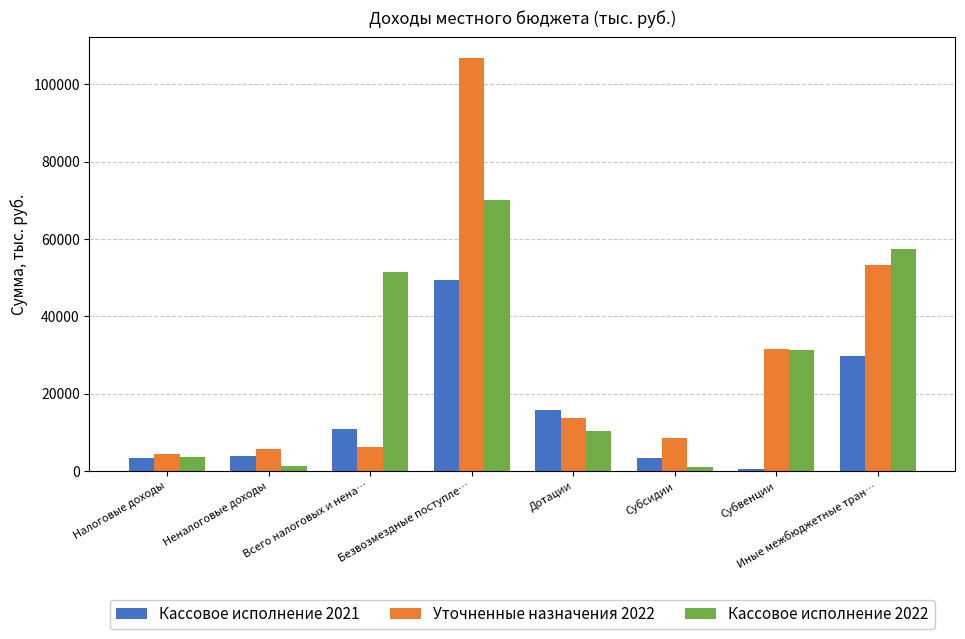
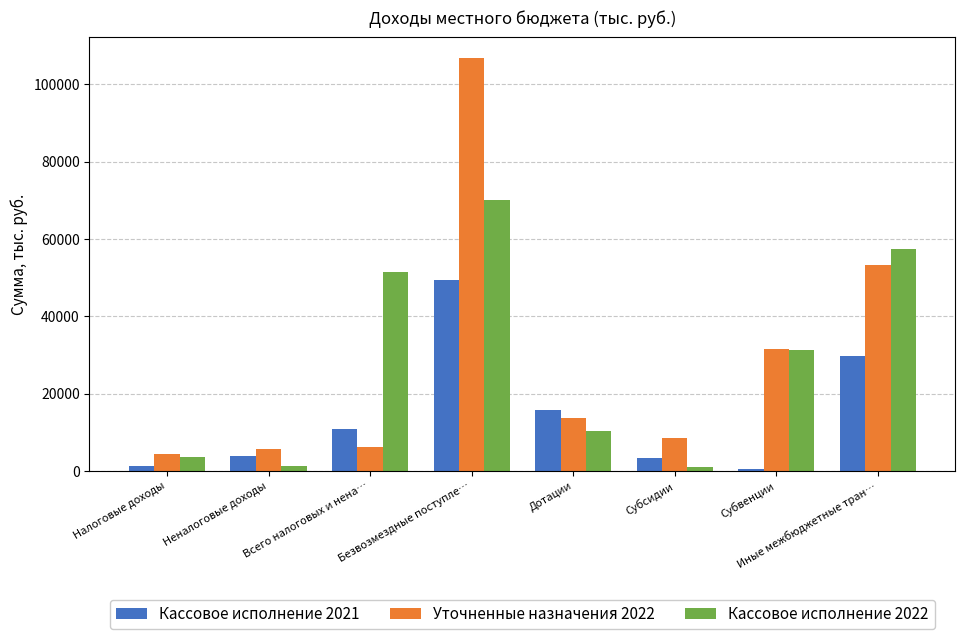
  {
    "Кассовое исполнение 2021": {
-     "Налоговые доходы": 3000,
+     "Налоговые доходы": 1000,
      "Неналоговые доходы": 4000,
      "Всего налоговых и нена…": 11000,
      "Безвозмездные поступле…": 49000,
      "Дотации": 16000,
      "Субсидии": 3000,
      "Иные межбюджетные тран…": 30000
    },
    "Уточненные назначения 2022": {
      "Налоговые доходы": 4000,
      "Неналоговые доходы": 6000,
      "Всего налоговых и нена…": 6000,
      "Безвозмездные поступле…": 107000,
      "Дотации": 14000,
      "Субсидии": 8000,
      "Субвенции": 32000,
      "Иные межбюджетные тран…": 53000
    },
    "Кассовое исполнение 2022": {
      "Налоговые доходы": 4000,
      "Неналоговые доходы": 1000,
      "Всего налоговых и нена…": 52000,
      "Безвозмездные поступле…": 70000,
      "Дотации": 10000,
      "Субсидии": 1000,
      "Субвенции": 31000,
      "Иные межбюджетные тран…": 58000
    }
  }
